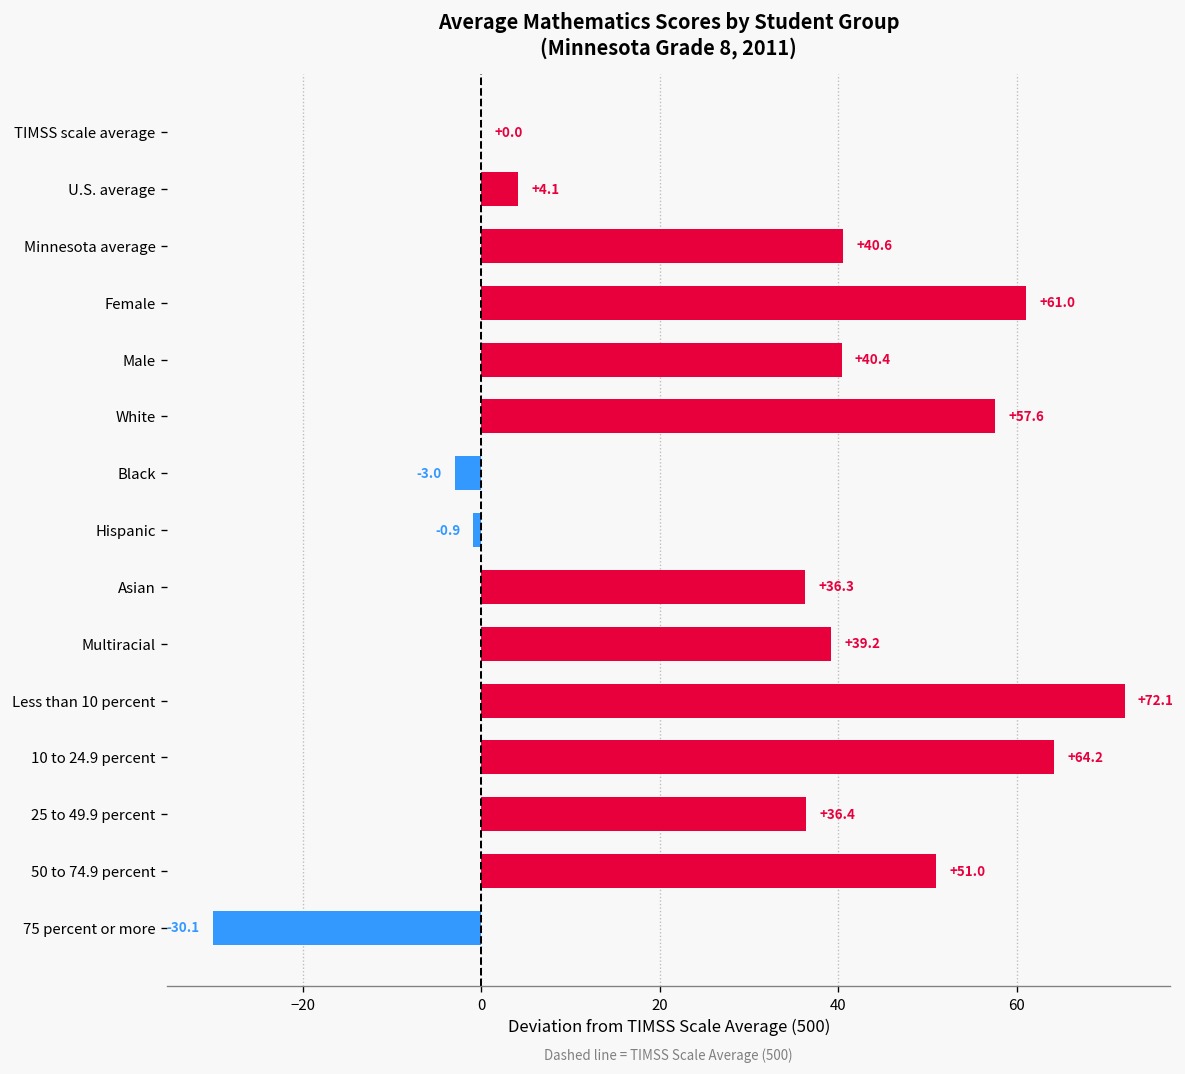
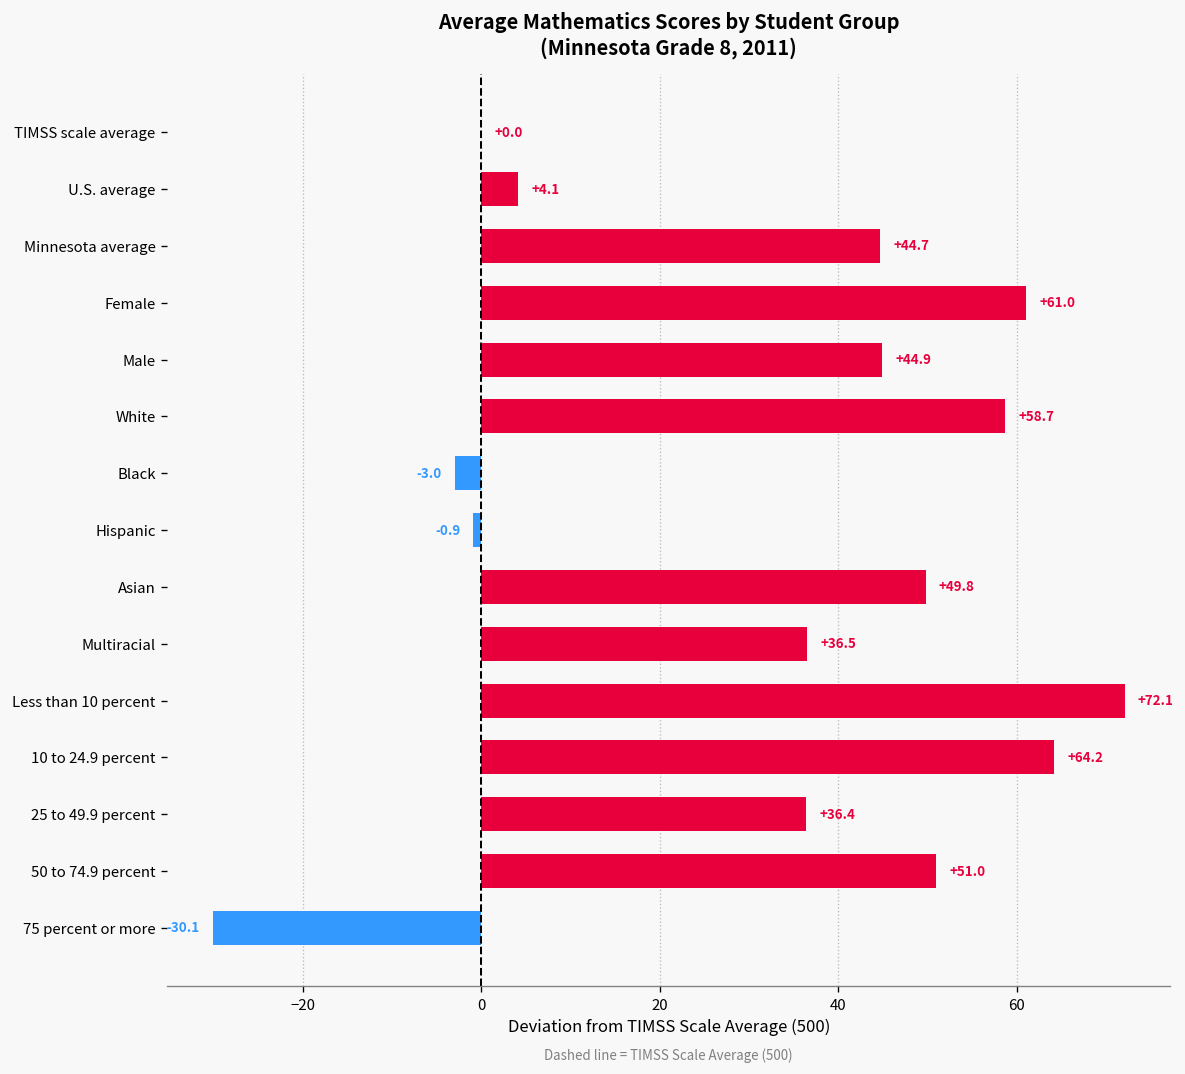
  {
    "TIMSS scale average": "+0.0",
    "U.S. average": "+4.1",
-   "Minnesota average": "+40.6",
+   "Minnesota average": "+44.7",
    "Female": "+61.0",
-   "Male": "+40.4",
-   "White": "+57.6",
+   "Male": "+44.9",
+   "White": "+58.7",
    "Black": "-3.0",
    "Hispanic": "-0.9",
-   "Asian": "+36.3",
-   "Multiracial": "+39.2",
+   "Asian": "+49.8",
+   "Multiracial": "+36.5",
    "Less than 10 percent": "+72.1",
    "10 to 24.9 percent": "+64.2",
    "25 to 49.9 percent": "+36.4",
    "50 to 74.9 percent": "+51.0",
    "75 percent or more": "-30.1"
  }
